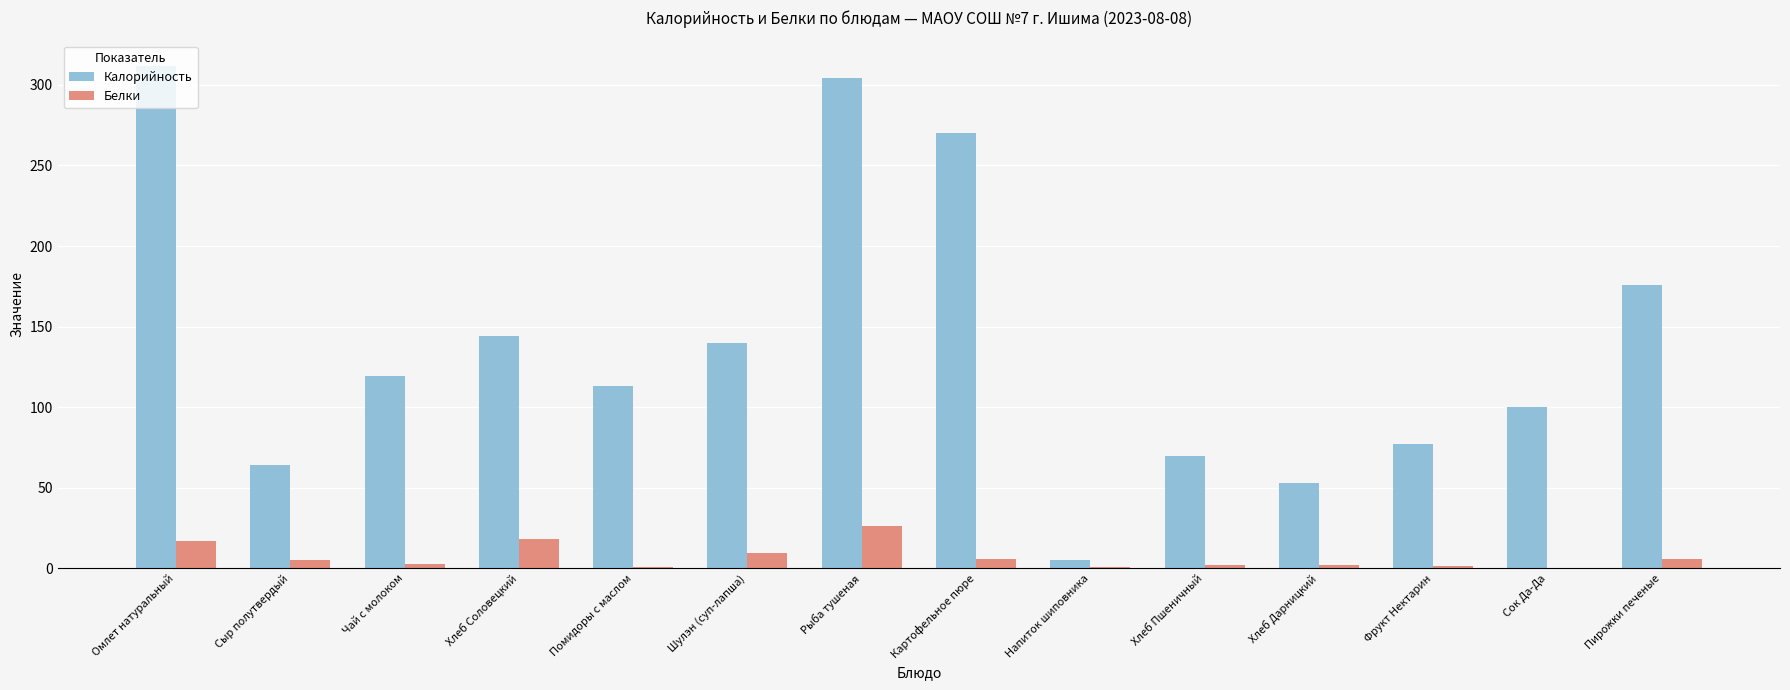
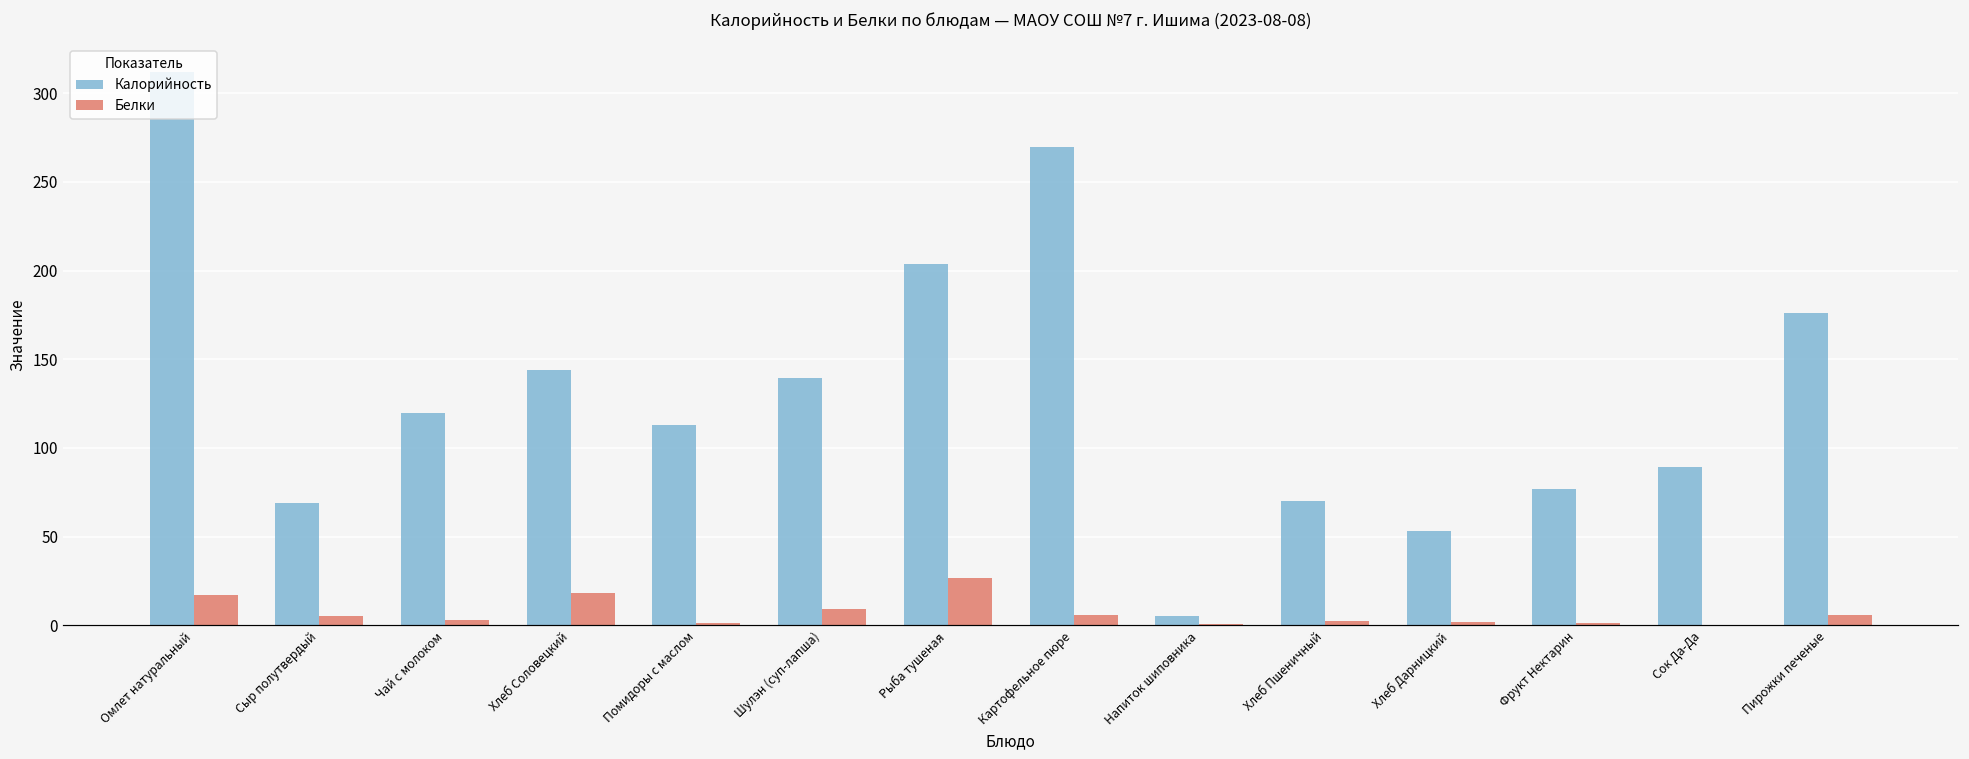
  {
    "Калорийность": {
-     "Сыр полутвердый": 64,
+     "Сыр полутвердый": 69,
      "Чай с молоком": 120,
      "Хлеб Соловецкий": 144,
      "Помидоры с маслом": 113,
      "Шулэн (суп-лапша)": 140,
-     "Рыба тушеная": 304,
+     "Рыба тушеная": 204,
      "Картофельное пюре": 270,
      "Напиток шиповника": 5,
      "Хлеб Пшеничный": 70,
      "Хлеб Дарницкий": 53,
      "Фрукт Нектарин": 77,
-     "Сок Да-Да": 100,
+     "Сок Да-Да": 89,
      "Пирожки печеные": 176
    },
    "Белки": {
      "Омлет натуральный": 17,
      "Сыр полутвердый": 5,
      "Чай с молоком": 3,
      "Хлеб Соловецкий": 18,
      "Шулэн (суп-лапша)": 9,
      "Рыба тушеная": 26,
      "Картофельное пюре": 6,
      "Хлеб Пшеничный": 2,
      "Хлеб Дарницкий": 2,
      "Сок Да-Да": 0,
      "Пирожки печеные": 6
    }
  }
